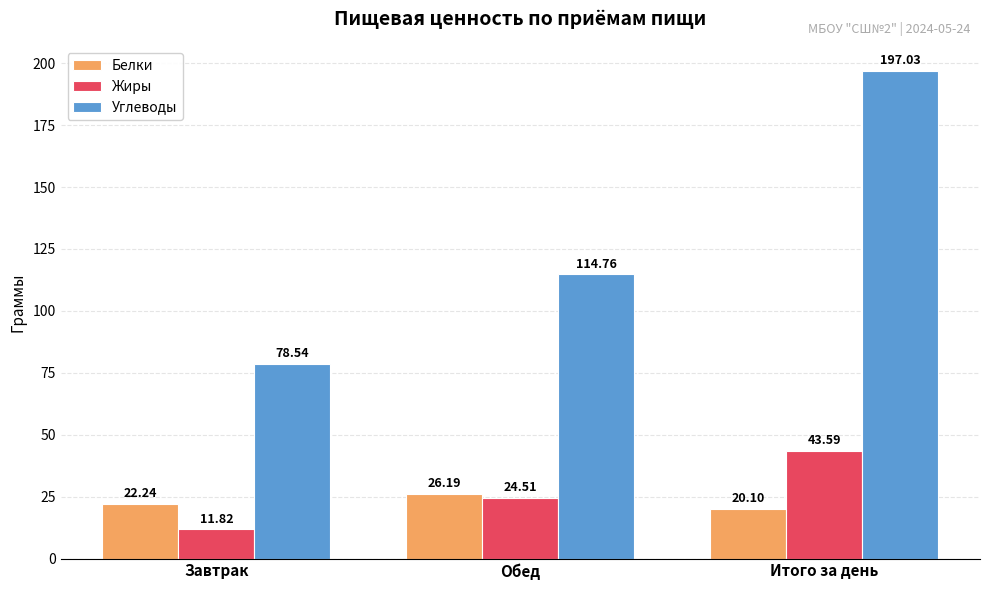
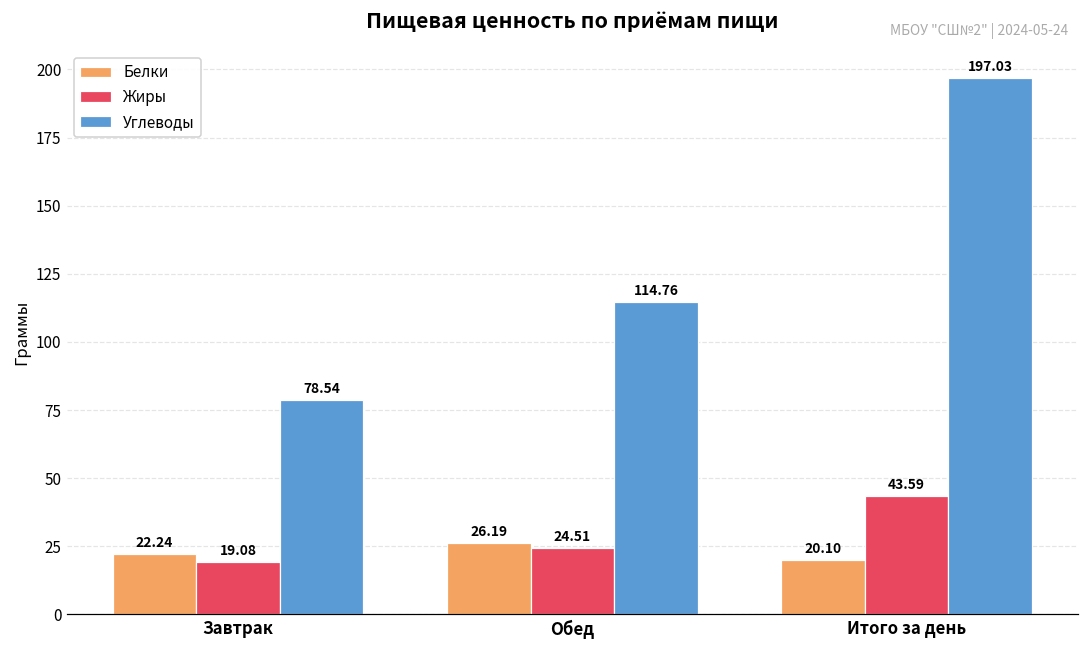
  {
    "Белки": {
      "Завтрак": 22.24,
      "Обед": 26.19,
      "Итого за день": 20.10
    },
    "Жиры": {
-     "Завтрак": 11.82,
+     "Завтрак": 19.08,
      "Обед": 24.51,
      "Итого за день": 43.59
    },
    "Углеводы": {
      "Завтрак": 78.54,
      "Обед": 114.76,
      "Итого за день": 197.03
    }
  }
